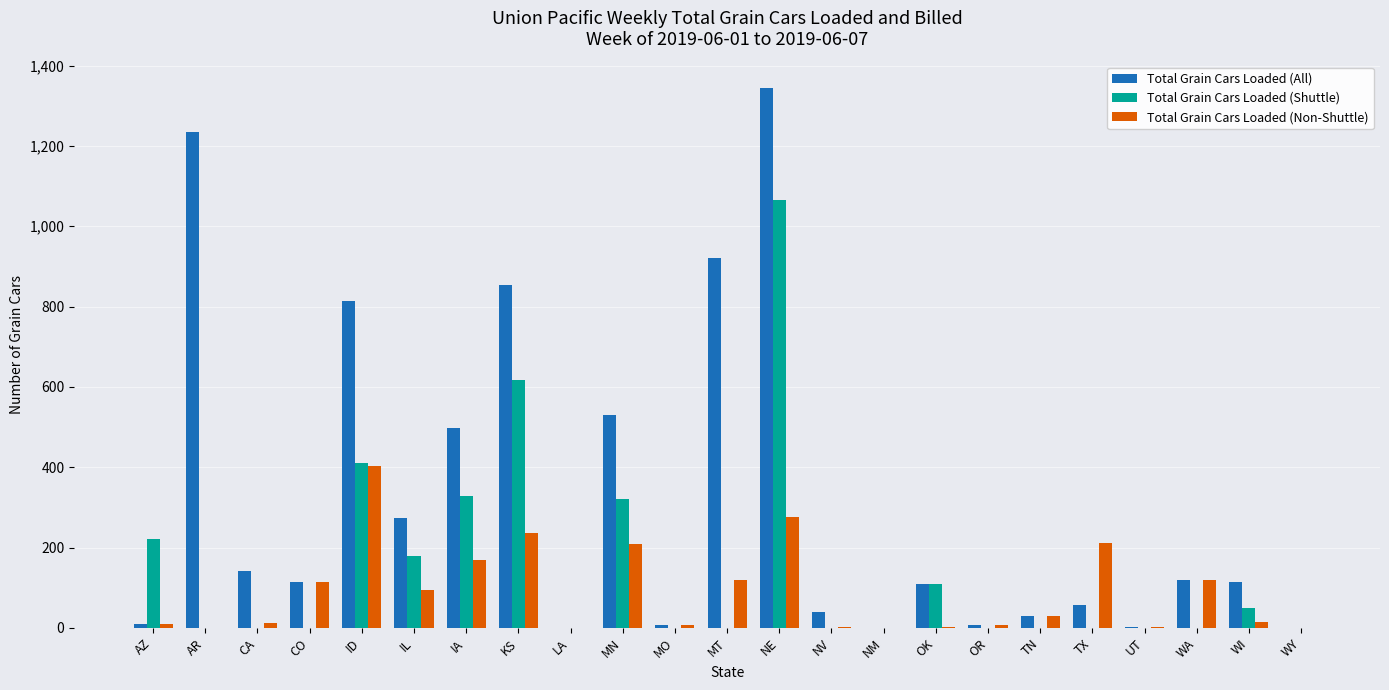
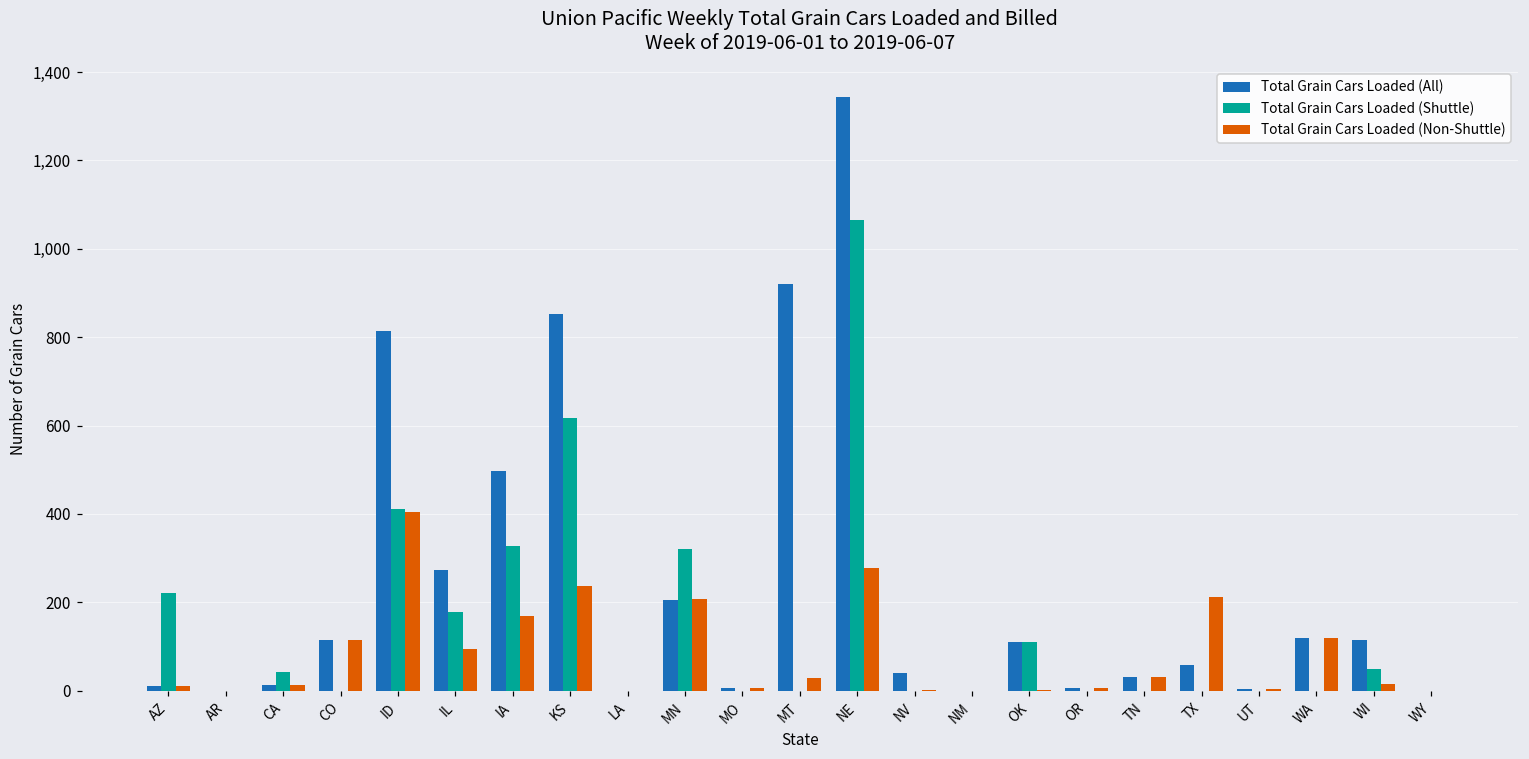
  {
    "Total Grain Cars Loaded (All)": {
      "AZ": "10",
-     "AR": "1,230",
-     "CA": "140",
+     "AR": "0",
+     "CA": "10",
      "CO": "110",
      "ID": "810",
      "IL": "270",
      "IA": "500",
      "KS": "850",
      "LA": "0",
-     "MN": "530",
+     "MN": "200",
      "MO": "10",
      "MT": "920",
      "NE": "1,340",
      "NV": "40",
      "NM": "0",
      "OK": "110",
      "OR": "10",
      "TN": "30",
      "TX": "60",
      "WA": "120",
      "WI": "120",
      "WY": "0"
    },
    "Total Grain Cars Loaded (Shuttle)": {
      "AZ": "220",
      "AR": "0",
-     "CA": "0",
+     "CA": "40",
      "CO": "0",
      "ID": "410",
      "IL": "180",
      "IA": "330",
      "KS": "620",
      "LA": "0",
      "MN": "320",
      "MO": "0",
      "MT": "0",
      "NE": "1,070",
      "NV": "0",
      "NM": "0",
      "OK": "110",
      "OR": "0",
      "TN": "0",
      "TX": "0",
      "UT": "0",
      "WA": "0",
      "WI": "50",
      "WY": "0"
    },
    "Total Grain Cars Loaded (Non-Shuttle)": {
      "AZ": "10",
      "AR": "0",
      "CA": "10",
      "CO": "110",
      "ID": "400",
      "IL": "100",
      "IA": "170",
      "KS": "240",
      "LA": "0",
      "MN": "210",
      "MO": "10",
-     "MT": "120",
+     "MT": "30",
      "NE": "280",
      "NM": "0",
      "OR": "10",
      "TN": "30",
      "TX": "210",
      "WA": "120",
      "WI": "10",
      "WY": "0"
    }
  }
